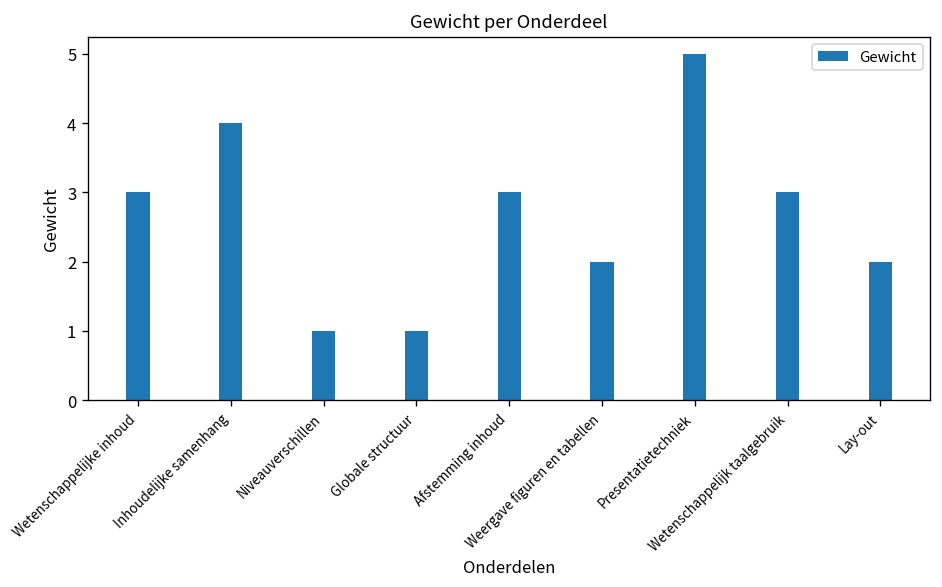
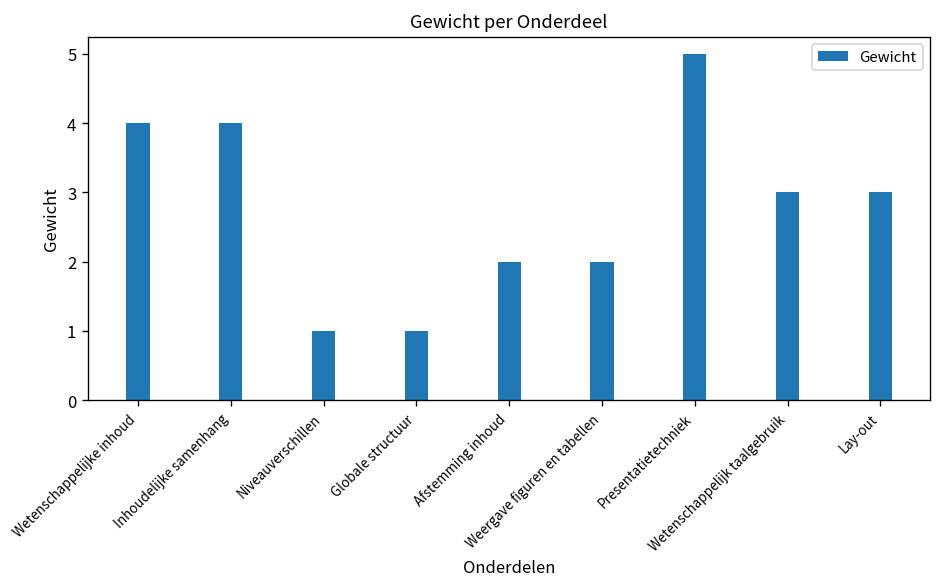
  {
-   "Wetenschappelijke inhoud": 3,
+   "Wetenschappelijke inhoud": 4,
    "Inhoudelijke samenhang": 4,
    "Niveauverschillen": 1,
    "Globale structuur": 1,
-   "Afstemming inhoud": 3,
+   "Afstemming inhoud": 2,
    "Weergave figuren en tabellen": 2,
    "Presentatietechniek": 5,
    "Wetenschappelijk taalgebruik": 3,
-   "Lay-out": 2
+   "Lay-out": 3
  }
